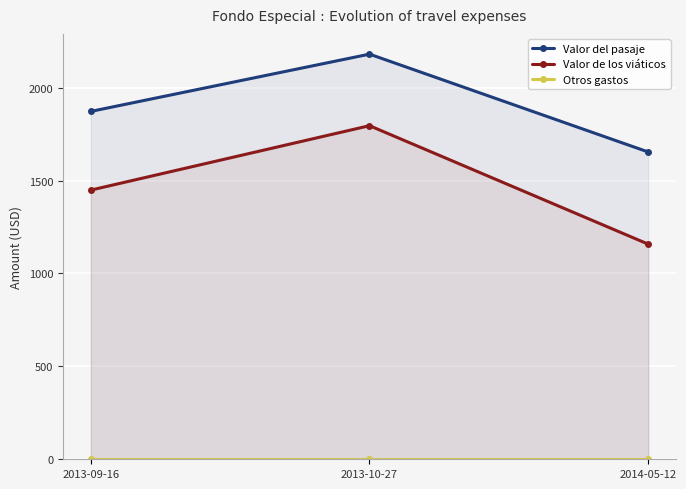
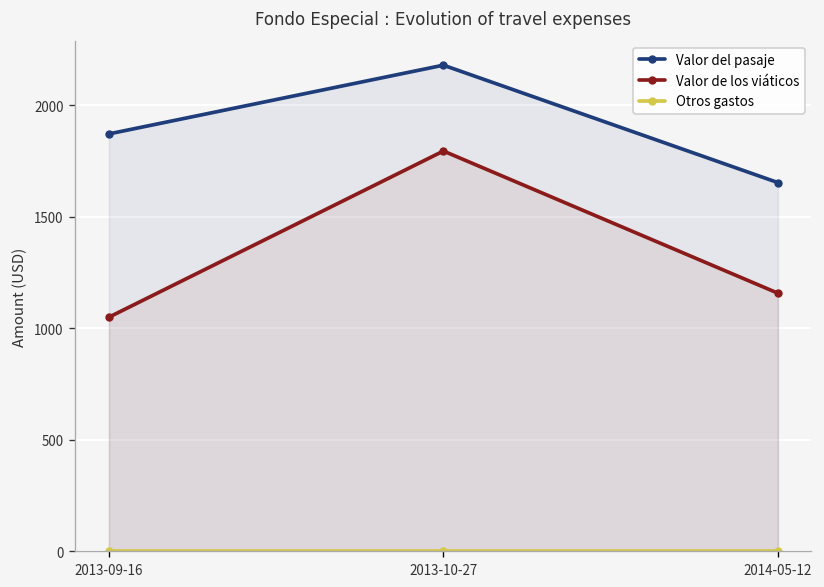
  {
    "Valor del pasaje": {
      "2013-09-16": 1870,
      "2013-10-27": 2180,
      "2014-05-12": 1650
    },
    "Valor de los viáticos": {
-     "2013-09-16": 1450,
+     "2013-09-16": 1050,
      "2013-10-27": 1800,
      "2014-05-12": 1160
    },
    "Otros gastos": {
      "2013-09-16": 0,
      "2013-10-27": 0,
      "2014-05-12": 0
    }
  }
